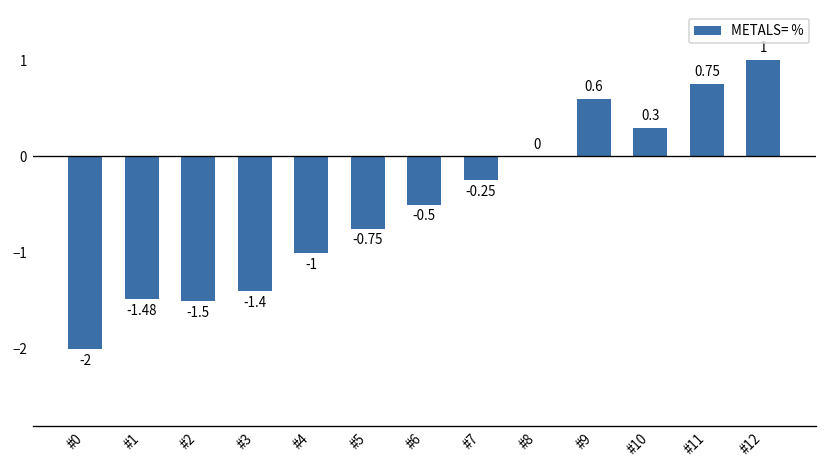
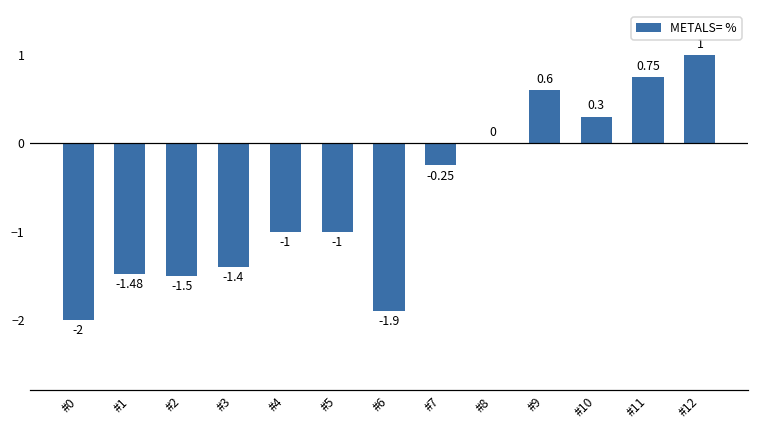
  {
    "#0": -2,
    "#1": -1.48,
    "#2": -1.5,
    "#3": -1.4,
    "#4": -1,
-   "#5": -0.75,
-   "#6": -0.5,
+   "#5": -1,
+   "#6": -1.9,
    "#7": -0.25,
    "#8": 0,
    "#9": 0.6,
    "#10": 0.3,
    "#11": 0.75,
    "#12": 1
  }
